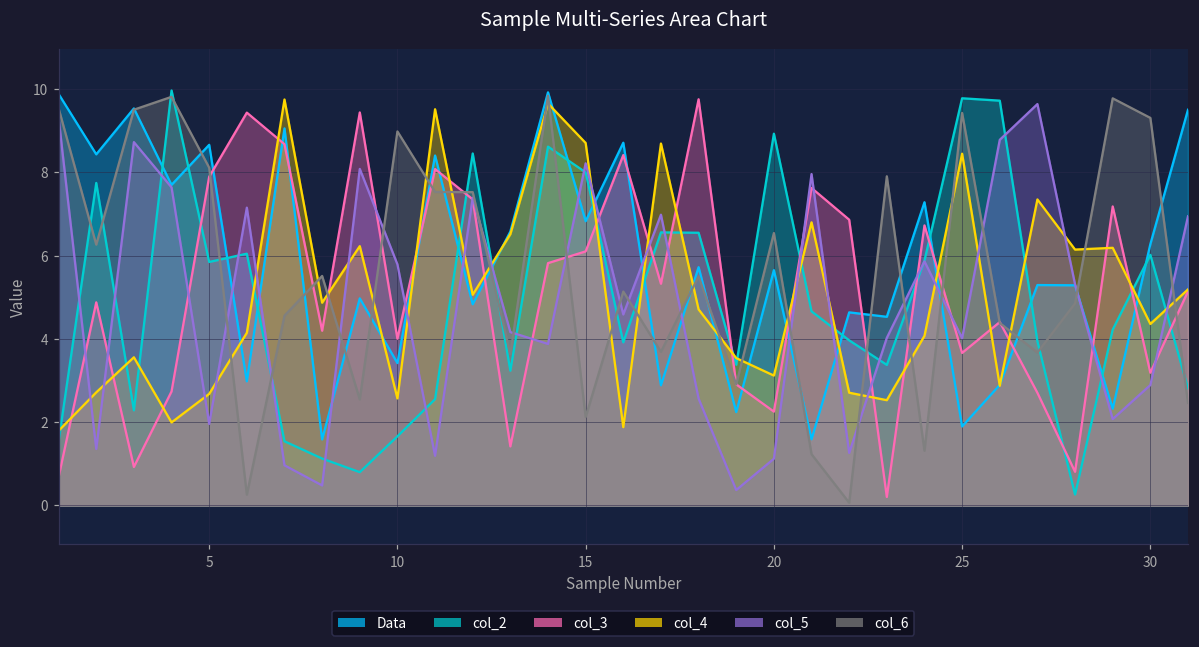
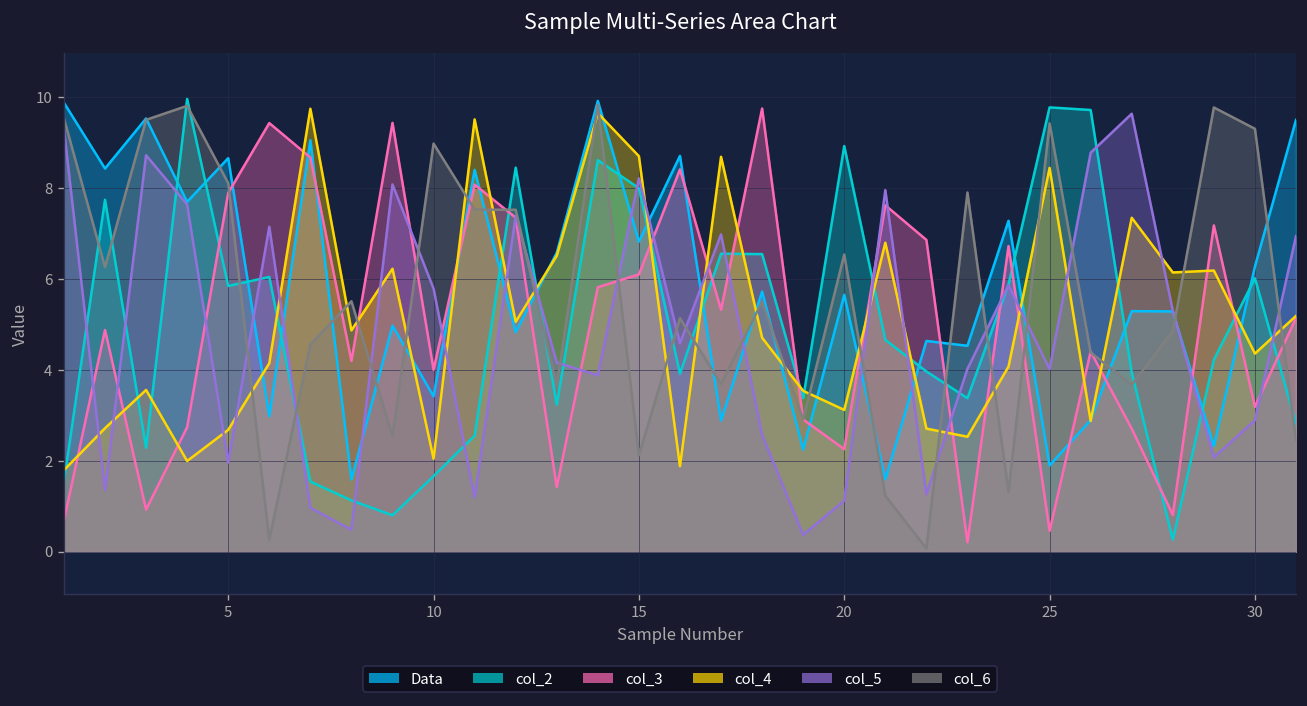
  {
    "col_3": {
      "5": 7.9,
      "10": 4.0,
      "15": 6.1,
      "20": 2.3,
-     "25": 3.7,
+     "25": 0.5,
      "30": 3.2
    },
    "col_4": {
      "5": 2.7,
-     "10": 2.6,
+     "10": 2.0,
      "15": 8.7,
      "20": 3.1,
      "25": 8.4,
      "30": 4.4
    }
  }
